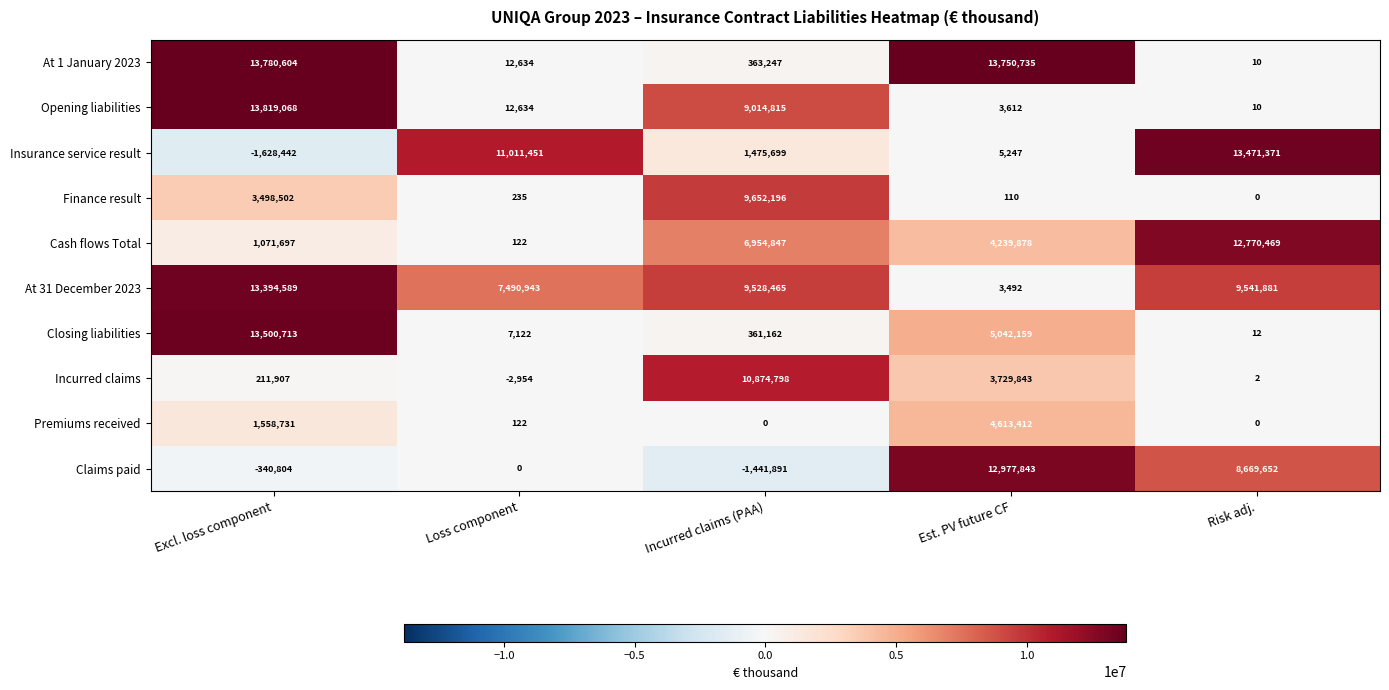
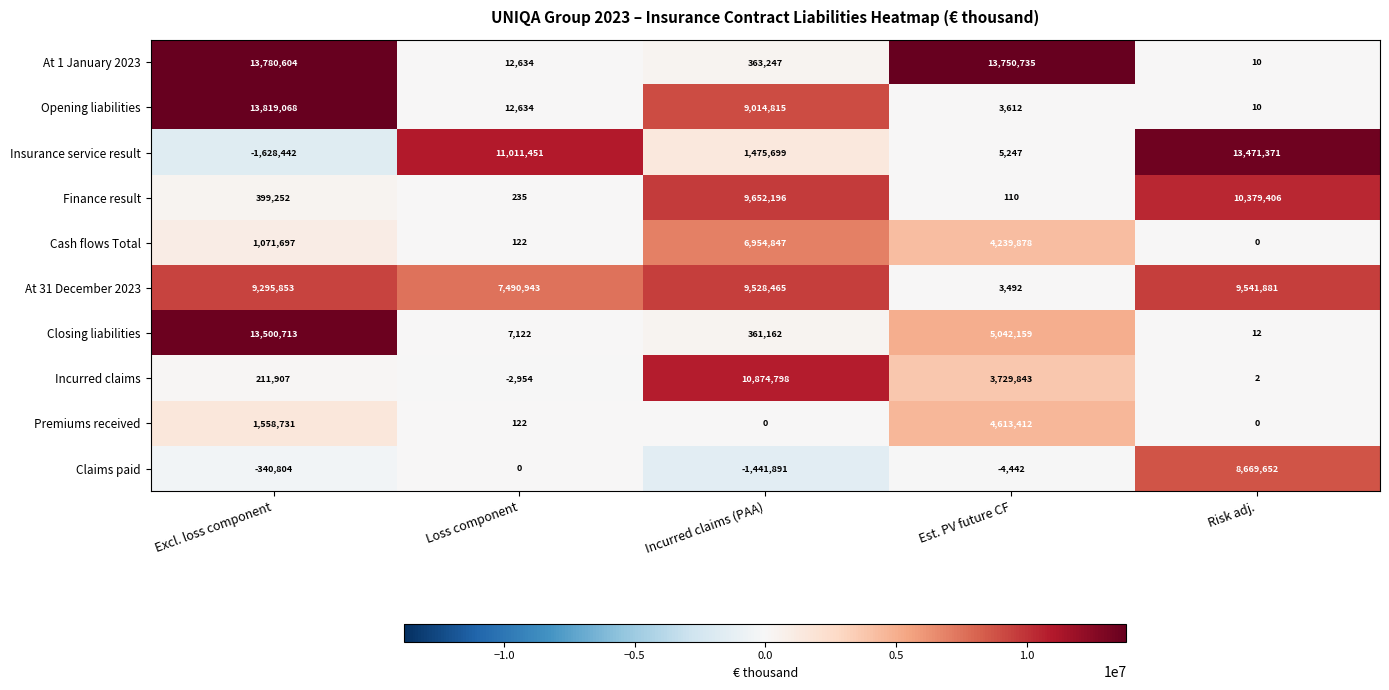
  {
    "At 1 January 2023": {
      "Excl. loss component": "13,780,604",
      "Loss component": "12,634",
      "Incurred claims (PAA)": "363,247",
      "Est. PV future CF": "13,750,735",
      "Risk adj.": "10"
    },
    "Opening liabilities": {
      "Excl. loss component": "13,819,068",
      "Loss component": "12,634",
      "Incurred claims (PAA)": "9,014,815",
      "Est. PV future CF": "3,612",
      "Risk adj.": "10"
    },
    "Insurance service result": {
      "Excl. loss component": "-1,628,442",
      "Loss component": "11,011,451",
      "Incurred claims (PAA)": "1,475,699",
      "Est. PV future CF": "5,247",
      "Risk adj.": "13,471,371"
    },
    "Finance result": {
-     "Excl. loss component": "3,498,502",
+     "Excl. loss component": "399,252",
      "Loss component": "235",
      "Incurred claims (PAA)": "9,652,196",
      "Est. PV future CF": "110",
-     "Risk adj.": "0"
+     "Risk adj.": "10,379,406"
    },
    "Cash flows Total": {
      "Excl. loss component": "1,071,697",
      "Loss component": "122",
      "Incurred claims (PAA)": "6,954,847",
      "Est. PV future CF": "4,239,878",
-     "Risk adj.": "12,770,469"
+     "Risk adj.": "0"
    },
    "At 31 December 2023": {
-     "Excl. loss component": "13,394,589",
+     "Excl. loss component": "9,295,853",
      "Loss component": "7,490,943",
      "Incurred claims (PAA)": "9,528,465",
      "Est. PV future CF": "3,492",
      "Risk adj.": "9,541,881"
    },
    "Closing liabilities": {
      "Excl. loss component": "13,500,713",
      "Loss component": "7,122",
      "Incurred claims (PAA)": "361,162",
      "Est. PV future CF": "5,042,159",
      "Risk adj.": "12"
    },
    "Incurred claims": {
      "Excl. loss component": "211,907",
      "Loss component": "-2,954",
      "Incurred claims (PAA)": "10,874,798",
      "Est. PV future CF": "3,729,843",
      "Risk adj.": "2"
    },
    "Premiums received": {
      "Excl. loss component": "1,558,731",
      "Loss component": "122",
      "Incurred claims (PAA)": "0",
      "Est. PV future CF": "4,613,412",
      "Risk adj.": "0"
    },
    "Claims paid": {
      "Excl. loss component": "-340,804",
      "Loss component": "0",
      "Incurred claims (PAA)": "-1,441,891",
-     "Est. PV future CF": "12,977,843",
+     "Est. PV future CF": "-4,442",
      "Risk adj.": "8,669,652"
    }
  }
